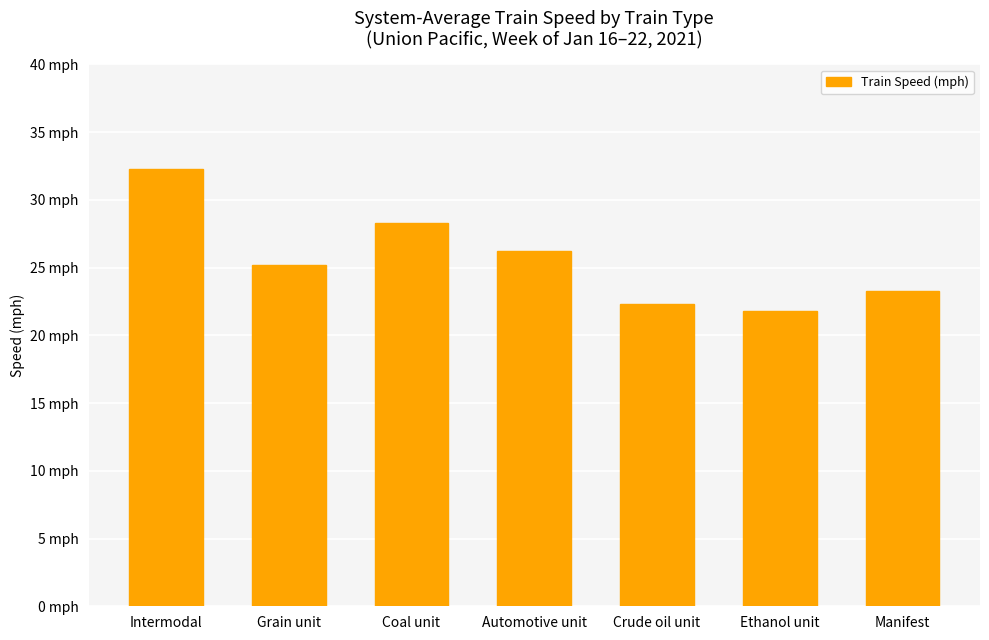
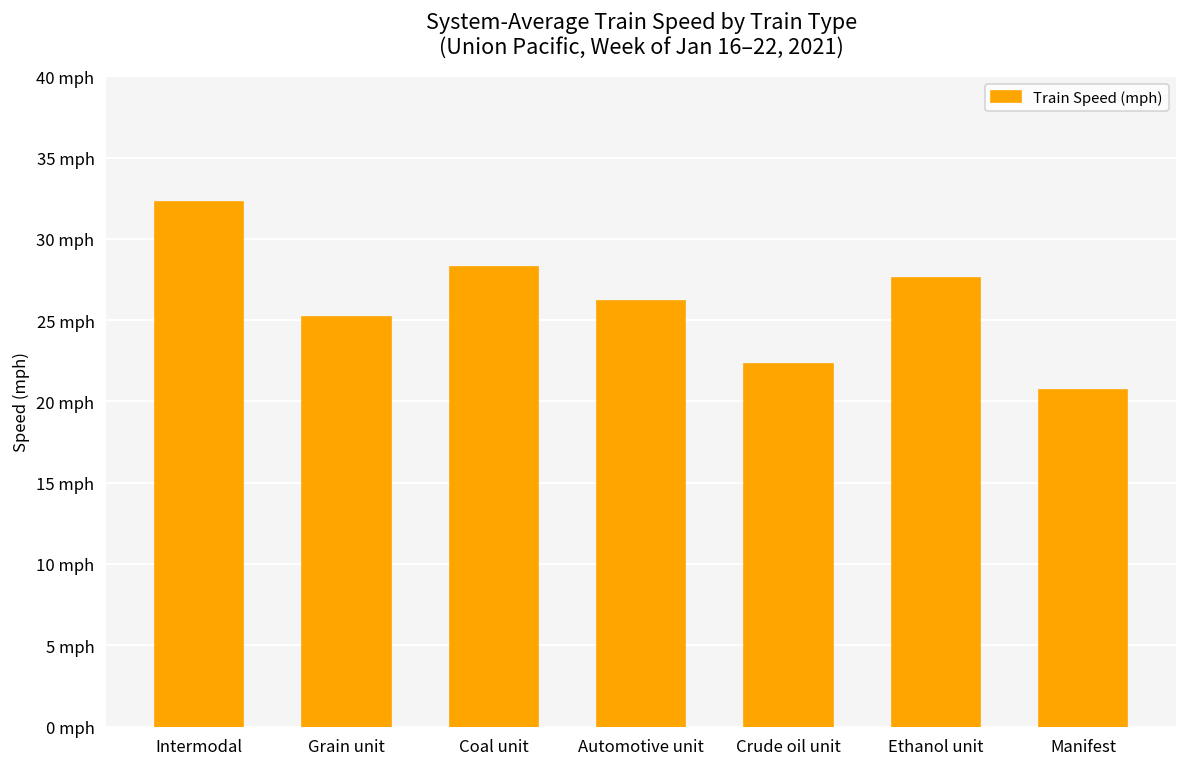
  {
    "Intermodal": "32.3 mph",
    "Grain unit": "25.2 mph",
    "Coal unit": "28.3 mph",
    "Automotive unit": "26.2 mph",
    "Crude oil unit": "22.3 mph",
-   "Ethanol unit": "21.8 mph",
-   "Manifest": "23.3 mph"
+   "Ethanol unit": "27.6 mph",
+   "Manifest": "20.7 mph"
  }
